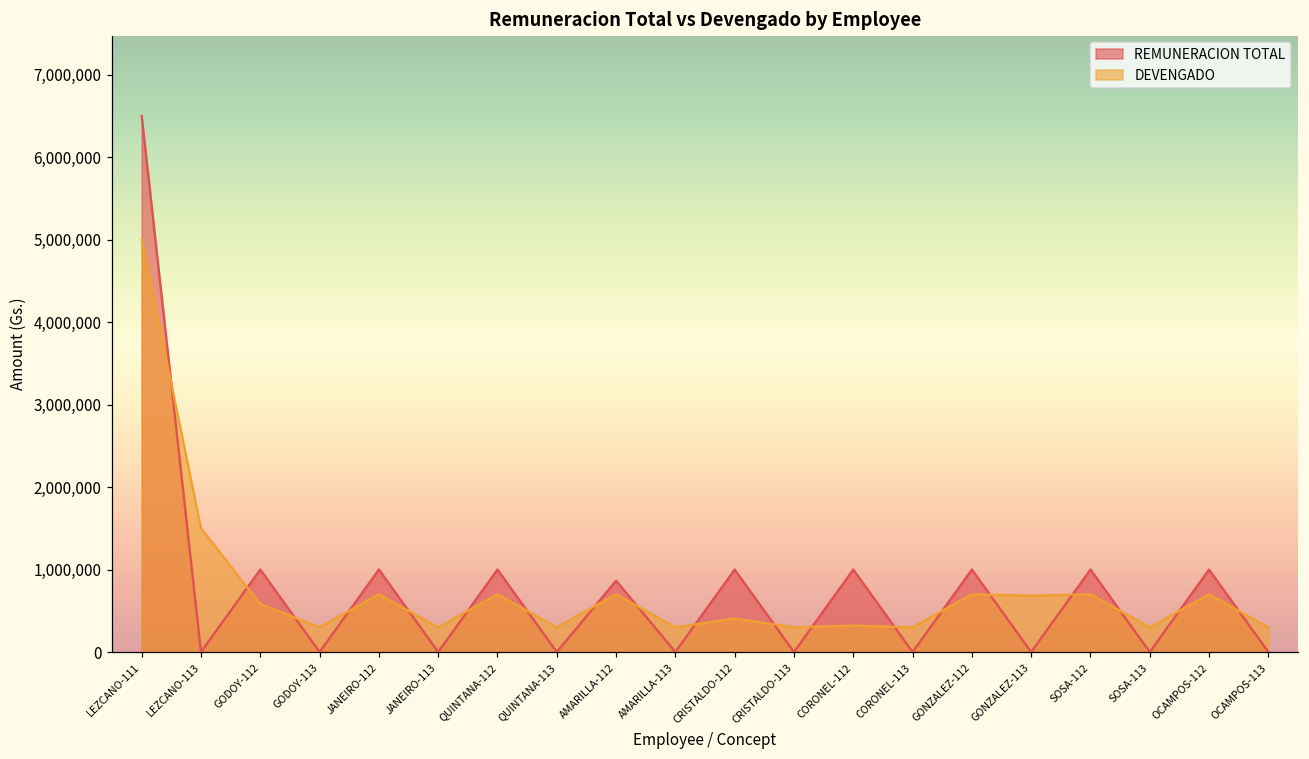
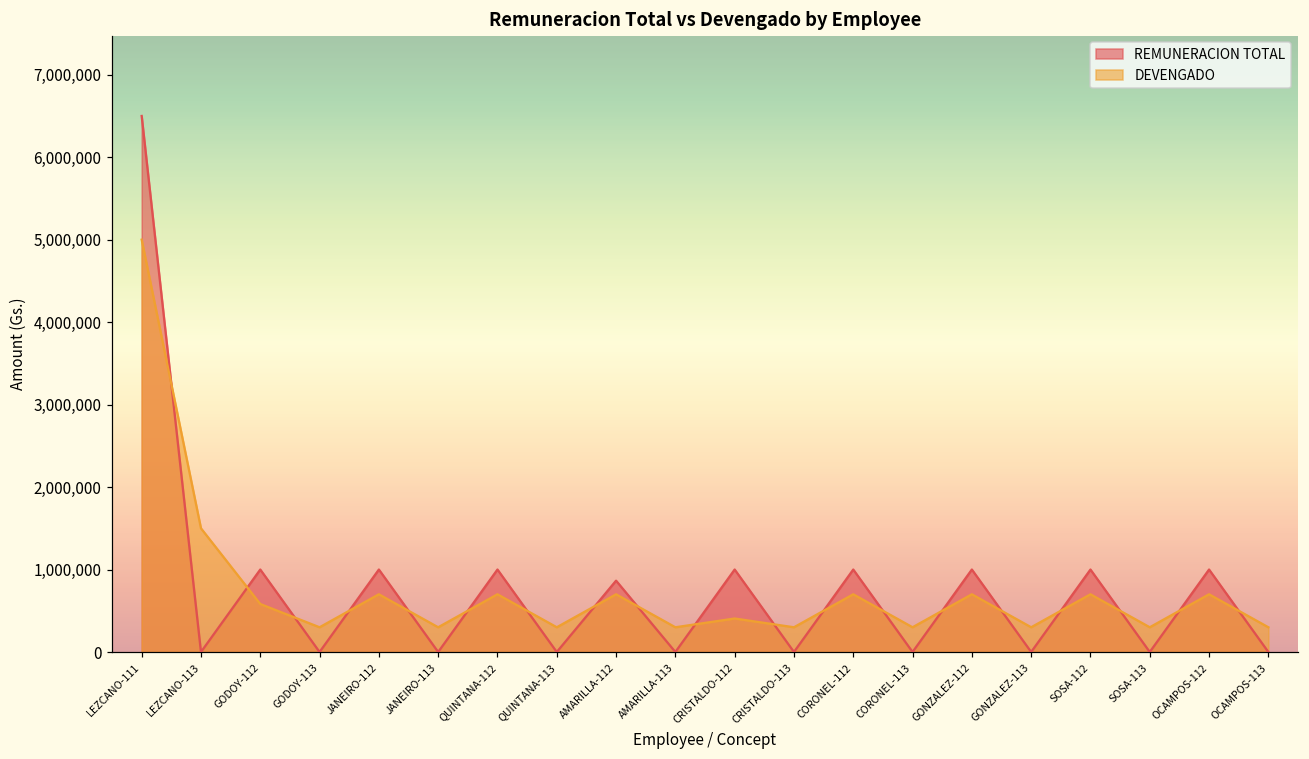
  {
    "REMUNERACION TOTAL": {
      "LEZCANO-111": "6,500,000",
      "LEZCANO-113": "0",
      "GODOY-112": "1,000,000",
      "GODOY-113": "0",
      "JANEIRO-112": "1,000,000",
      "JANEIRO-113": "0",
      "QUINTANA-112": "1,000,000",
      "QUINTANA-113": "0",
      "AMARILLA-112": "900,000",
      "AMARILLA-113": "0",
      "CRISTALDO-112": "1,000,000",
      "CRISTALDO-113": "0",
      "CORONEL-112": "1,000,000",
      "CORONEL-113": "0",
      "GONZALEZ-112": "1,000,000",
      "GONZALEZ-113": "0",
      "SOSA-112": "1,000,000",
      "SOSA-113": "0",
      "OCAMPOS-112": "1,000,000",
      "OCAMPOS-113": "0"
    },
    "DEVENGADO": {
      "LEZCANO-111": "5,000,000",
      "LEZCANO-113": "1,500,000",
      "GODOY-112": "600,000",
      "GODOY-113": "300,000",
      "JANEIRO-112": "700,000",
      "JANEIRO-113": "300,000",
      "QUINTANA-112": "700,000",
      "QUINTANA-113": "300,000",
      "AMARILLA-112": "700,000",
      "AMARILLA-113": "300,000",
      "CRISTALDO-112": "400,000",
      "CRISTALDO-113": "300,000",
-     "CORONEL-112": "300,000",
+     "CORONEL-112": "700,000",
      "CORONEL-113": "300,000",
      "GONZALEZ-112": "700,000",
-     "GONZALEZ-113": "700,000",
+     "GONZALEZ-113": "300,000",
      "SOSA-112": "700,000",
      "SOSA-113": "300,000",
      "OCAMPOS-112": "700,000",
      "OCAMPOS-113": "300,000"
    }
  }
